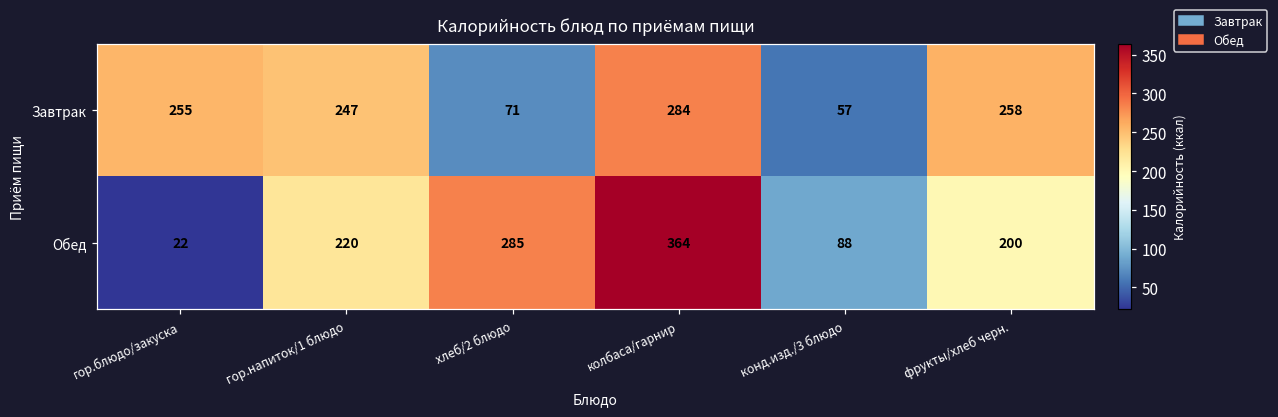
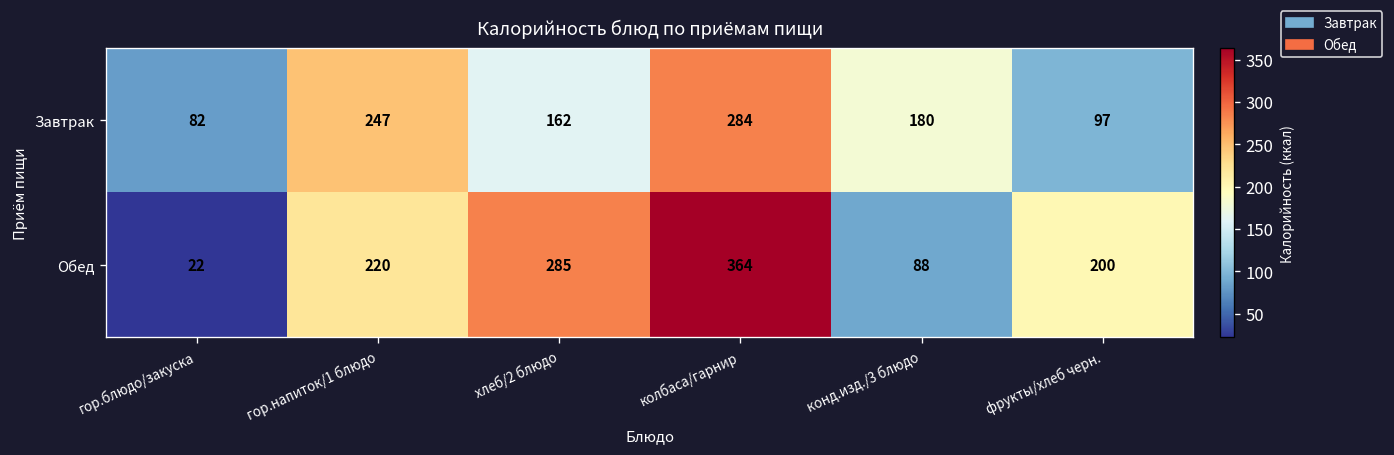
  {
    "Завтрак": {
-     "гор.блюдо/закуска": 255,
+     "гор.блюдо/закуска": 82,
      "гор.напиток/1 блюдо": 247,
-     "хлеб/2 блюдо": 71,
+     "хлеб/2 блюдо": 162,
      "колбаса/гарнир": 284,
-     "конд.изд./3 блюдо": 57,
-     "фрукты/хлеб черн.": 258
+     "конд.изд./3 блюдо": 180,
+     "фрукты/хлеб черн.": 97
    },
    "Обед": {
      "гор.блюдо/закуска": 22,
      "гор.напиток/1 блюдо": 220,
      "хлеб/2 блюдо": 285,
      "колбаса/гарнир": 364,
      "конд.изд./3 блюдо": 88,
      "фрукты/хлеб черн.": 200
    }
  }
